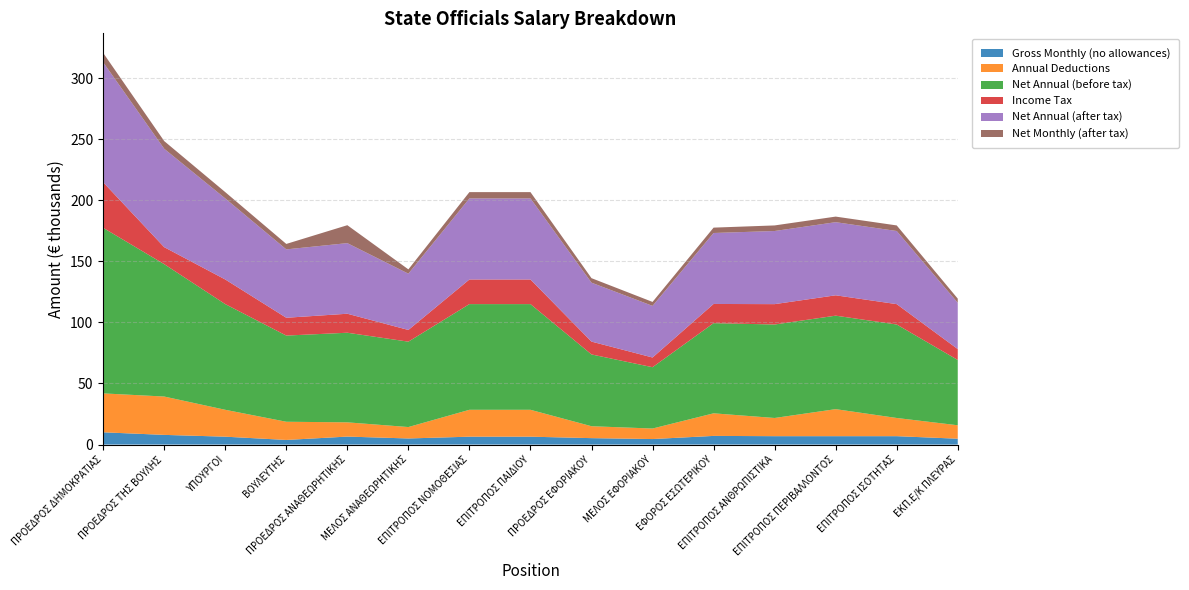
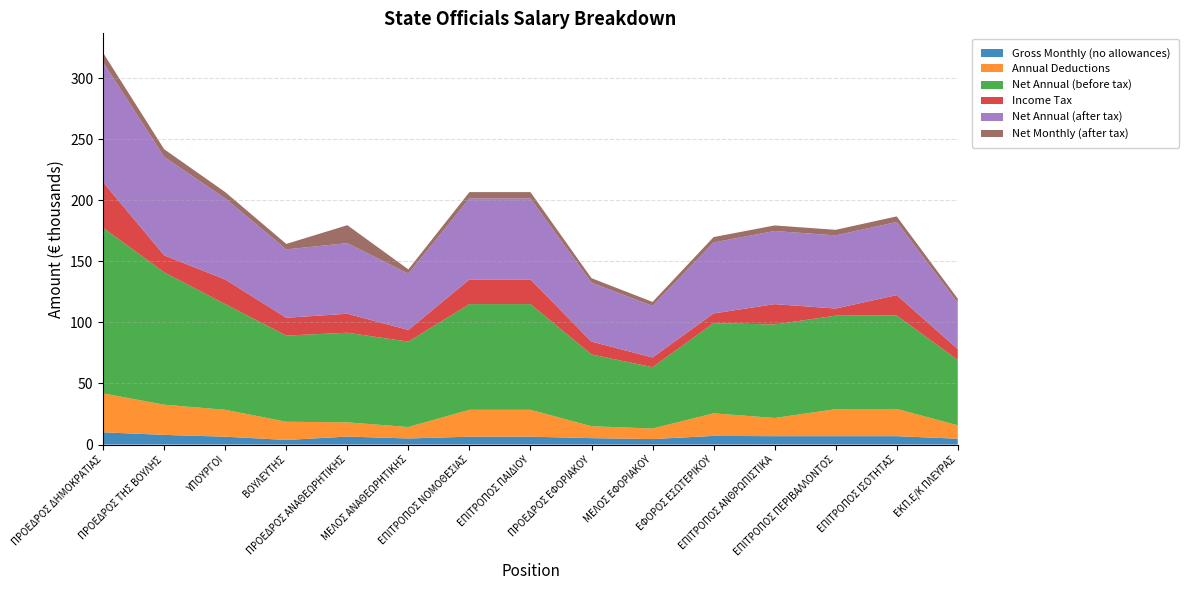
  {
    "Gross Monthly (no allowances)": {
      "ΠΡΟΕΔΡΟΣ ΔΗΜΟΚΡΑΤΙΑΣ": 10,
      "ΠΡΟΕΔΡΟΣ ΤΗΣ ΒΟΥΛΗΣ": 8,
      "ΥΠΟΥΡΓΟΙ": 6,
      "ΒΟΥΛΕΥΤΗΣ": 4,
      "ΠΡΟΕΔΡΟΣ ΑΝΑΘΕΩΡΗΤΙΚΗΣ": 7,
      "ΜΕΛΟΣ ΑΝΑΘΕΩΡΗΤΙΚΗΣ": 5,
      "ΕΠΙΤΡΟΠΟΣ ΝΟΜΟΘΕΣΙΑΣ": 6,
      "ΕΠΙΤΡΟΠΟΣ ΠΑΙΔΙΟΥ": 6,
      "ΠΡΟΕΔΡΟΣ ΕΦΟΡΙΑΚΟΥ": 5,
      "ΜΕΛΟΣ ΕΦΟΡΙΑΚΟΥ": 5,
      "ΕΦΟΡΟΣ ΕΣΩΤΕΡΙΚΟΥ": 7,
      "ΕΠΙΤΡΟΠΟΣ ΑΝΘΡΩΠΙΣΤΙΚΑ": 7,
      "ΕΠΙΤΡΟΠΟΣ ΠΕΡΙΒΑΛΛΟΝΤΟΣ": 7,
      "ΕΠΙΤΡΟΠΟΣ ΙΣΟΤΗΤΑΣ": 7,
      "ΕΚΠ.Ε/Κ ΠΛΕΥΡΑΣ": 5
    },
    "Annual Deductions": {
      "ΠΡΟΕΔΡΟΣ ΔΗΜΟΚΡΑΤΙΑΣ": 32,
-     "ΠΡΟΕΔΡΟΣ ΤΗΣ ΒΟΥΛΗΣ": 31,
+     "ΠΡΟΕΔΡΟΣ ΤΗΣ ΒΟΥΛΗΣ": 25,
      "ΥΠΟΥΡΓΟΙ": 22,
      "ΒΟΥΛΕΥΤΗΣ": 15,
      "ΠΡΟΕΔΡΟΣ ΑΝΑΘΕΩΡΗΤΙΚΗΣ": 12,
      "ΜΕΛΟΣ ΑΝΑΘΕΩΡΗΤΙΚΗΣ": 9,
      "ΕΠΙΤΡΟΠΟΣ ΝΟΜΟΘΕΣΙΑΣ": 22,
      "ΕΠΙΤΡΟΠΟΣ ΠΑΙΔΙΟΥ": 22,
      "ΠΡΟΕΔΡΟΣ ΕΦΟΡΙΑΚΟΥ": 10,
      "ΜΕΛΟΣ ΕΦΟΡΙΑΚΟΥ": 9,
      "ΕΦΟΡΟΣ ΕΣΩΤΕΡΙΚΟΥ": 18,
      "ΕΠΙΤΡΟΠΟΣ ΑΝΘΡΩΠΙΣΤΙΚΑ": 15,
      "ΕΠΙΤΡΟΠΟΣ ΠΕΡΙΒΑΛΛΟΝΤΟΣ": 22,
-     "ΕΠΙΤΡΟΠΟΣ ΙΣΟΤΗΤΑΣ": 15,
+     "ΕΠΙΤΡΟΠΟΣ ΙΣΟΤΗΤΑΣ": 22,
      "ΕΚΠ.Ε/Κ ΠΛΕΥΡΑΣ": 11
    },
    "Net Annual (before tax)": {
      "ΠΡΟΕΔΡΟΣ ΔΗΜΟΚΡΑΤΙΑΣ": 136,
      "ΠΡΟΕΔΡΟΣ ΤΗΣ ΒΟΥΛΗΣ": 108,
      "ΥΠΟΥΡΓΟΙ": 86,
      "ΒΟΥΛΕΥΤΗΣ": 71,
      "ΠΡΟΕΔΡΟΣ ΑΝΑΘΕΩΡΗΤΙΚΗΣ": 73,
      "ΜΕΛΟΣ ΑΝΑΘΕΩΡΗΤΙΚΗΣ": 70,
      "ΕΠΙΤΡΟΠΟΣ ΝΟΜΟΘΕΣΙΑΣ": 86,
      "ΕΠΙΤΡΟΠΟΣ ΠΑΙΔΙΟΥ": 86,
      "ΠΡΟΕΔΡΟΣ ΕΦΟΡΙΑΚΟΥ": 59,
      "ΜΕΛΟΣ ΕΦΟΡΙΑΚΟΥ": 50,
      "ΕΦΟΡΟΣ ΕΣΩΤΕΡΙΚΟΥ": 74,
      "ΕΠΙΤΡΟΠΟΣ ΑΝΘΡΩΠΙΣΤΙΚΑ": 77,
      "ΕΠΙΤΡΟΠΟΣ ΠΕΡΙΒΑΛΛΟΝΤΟΣ": 77,
      "ΕΠΙΤΡΟΠΟΣ ΙΣΟΤΗΤΑΣ": 77,
      "ΕΚΠ.Ε/Κ ΠΛΕΥΡΑΣ": 53
    },
    "Income Tax": {
      "ΠΡΟΕΔΡΟΣ ΔΗΜΟΚΡΑΤΙΑΣ": 37,
      "ΠΡΟΕΔΡΟΣ ΤΗΣ ΒΟΥΛΗΣ": 14,
      "ΥΠΟΥΡΓΟΙ": 20,
      "ΒΟΥΛΕΥΤΗΣ": 15,
      "ΠΡΟΕΔΡΟΣ ΑΝΑΘΕΩΡΗΤΙΚΗΣ": 16,
      "ΜΕΛΟΣ ΑΝΑΘΕΩΡΗΤΙΚΗΣ": 10,
      "ΕΠΙΤΡΟΠΟΣ ΝΟΜΟΘΕΣΙΑΣ": 20,
      "ΕΠΙΤΡΟΠΟΣ ΠΑΙΔΙΟΥ": 20,
      "ΠΡΟΕΔΡΟΣ ΕΦΟΡΙΑΚΟΥ": 11,
      "ΜΕΛΟΣ ΕΦΟΡΙΑΚΟΥ": 8,
-     "ΕΦΟΡΟΣ ΕΣΩΤΕΡΙΚΟΥ": 16,
+     "ΕΦΟΡΟΣ ΕΣΩΤΕΡΙΚΟΥ": 8,
      "ΕΠΙΤΡΟΠΟΣ ΑΝΘΡΩΠΙΣΤΙΚΑ": 17,
-     "ΕΠΙΤΡΟΠΟΣ ΠΕΡΙΒΑΛΛΟΝΤΟΣ": 17,
+     "ΕΠΙΤΡΟΠΟΣ ΠΕΡΙΒΑΛΛΟΝΤΟΣ": 6,
      "ΕΠΙΤΡΟΠΟΣ ΙΣΟΤΗΤΑΣ": 17,
      "ΕΚΠ.Ε/Κ ΠΛΕΥΡΑΣ": 9
    },
    "Net Annual (after tax)": {
      "ΠΡΟΕΔΡΟΣ ΔΗΜΟΚΡΑΤΙΑΣ": 98,
      "ΠΡΟΕΔΡΟΣ ΤΗΣ ΒΟΥΛΗΣ": 81,
      "ΥΠΟΥΡΓΟΙ": 66,
      "ΒΟΥΛΕΥΤΗΣ": 56,
      "ΠΡΟΕΔΡΟΣ ΑΝΑΘΕΩΡΗΤΙΚΗΣ": 58,
      "ΜΕΛΟΣ ΑΝΑΘΕΩΡΗΤΙΚΗΣ": 46,
      "ΕΠΙΤΡΟΠΟΣ ΝΟΜΟΘΕΣΙΑΣ": 66,
      "ΕΠΙΤΡΟΠΟΣ ΠΑΙΔΙΟΥ": 66,
      "ΠΡΟΕΔΡΟΣ ΕΦΟΡΙΑΚΟΥ": 48,
      "ΜΕΛΟΣ ΕΦΟΡΙΑΚΟΥ": 42,
      "ΕΦΟΡΟΣ ΕΣΩΤΕΡΙΚΟΥ": 58,
      "ΕΠΙΤΡΟΠΟΣ ΑΝΘΡΩΠΙΣΤΙΚΑ": 60,
      "ΕΠΙΤΡΟΠΟΣ ΠΕΡΙΒΑΛΛΟΝΤΟΣ": 60,
      "ΕΠΙΤΡΟΠΟΣ ΙΣΟΤΗΤΑΣ": 60,
      "ΕΚΠ.Ε/Κ ΠΛΕΥΡΑΣ": 38
    },
    "Net Monthly (after tax)": {
      "ΠΡΟΕΔΡΟΣ ΔΗΜΟΚΡΑΤΙΑΣ": 8,
      "ΠΡΟΕΔΡΟΣ ΤΗΣ ΒΟΥΛΗΣ": 6,
      "ΥΠΟΥΡΓΟΙ": 5,
      "ΒΟΥΛΕΥΤΗΣ": 4,
      "ΠΡΟΕΔΡΟΣ ΑΝΑΘΕΩΡΗΤΙΚΗΣ": 15,
      "ΜΕΛΟΣ ΑΝΑΘΕΩΡΗΤΙΚΗΣ": 4,
      "ΕΠΙΤΡΟΠΟΣ ΝΟΜΟΘΕΣΙΑΣ": 5,
      "ΕΠΙΤΡΟΠΟΣ ΠΑΙΔΙΟΥ": 5,
      "ΠΡΟΕΔΡΟΣ ΕΦΟΡΙΑΚΟΥ": 4,
      "ΜΕΛΟΣ ΕΦΟΡΙΑΚΟΥ": 3,
      "ΕΦΟΡΟΣ ΕΣΩΤΕΡΙΚΟΥ": 4,
      "ΕΠΙΤΡΟΠΟΣ ΑΝΘΡΩΠΙΣΤΙΚΑ": 5,
      "ΕΠΙΤΡΟΠΟΣ ΠΕΡΙΒΑΛΛΟΝΤΟΣ": 5,
      "ΕΠΙΤΡΟΠΟΣ ΙΣΟΤΗΤΑΣ": 5,
      "ΕΚΠ.Ε/Κ ΠΛΕΥΡΑΣ": 3
    }
  }
